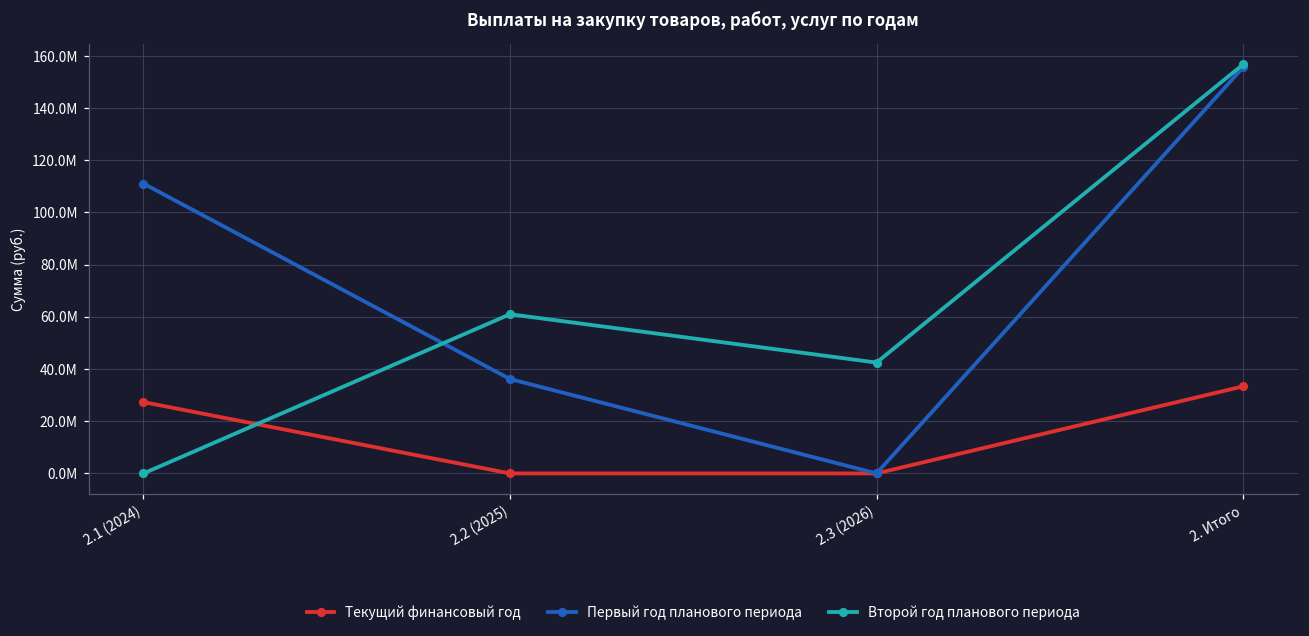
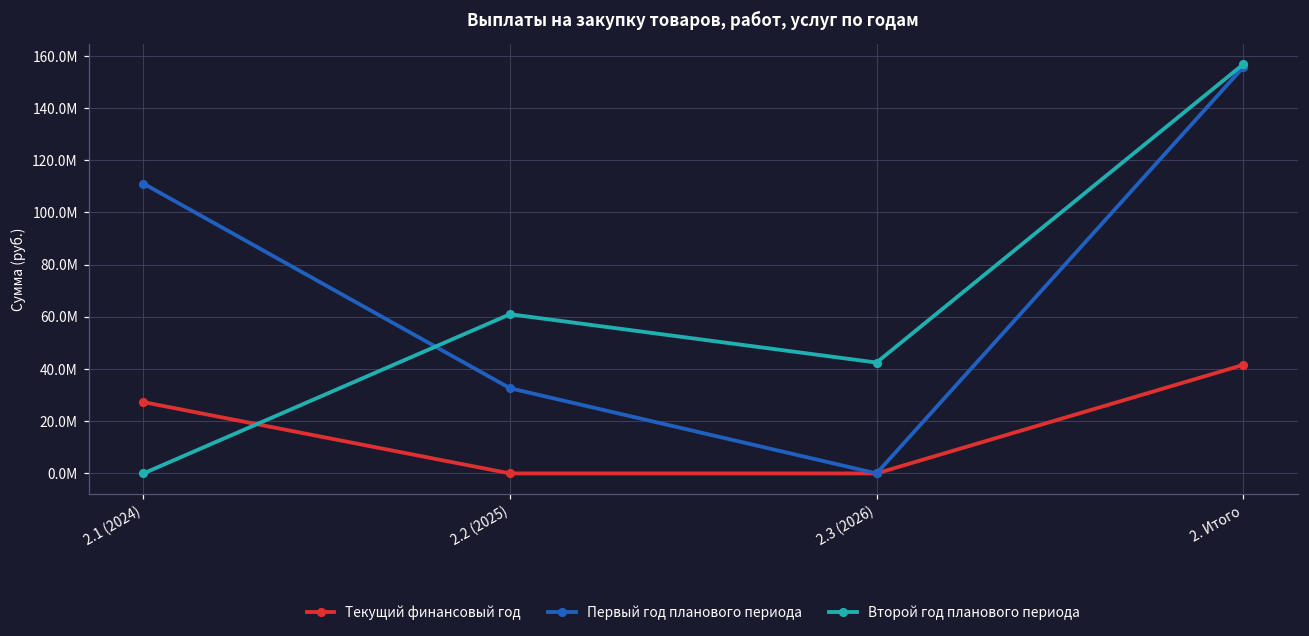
  {
    "Текущий финансовый год": {
      "2.1 (2024)": 27000000,
      "2.2 (2025)": 0,
-     "2. Итого": 33000000
+     "2. Итого": 42000000
    },
    "Первый год планового периода": {
      "2.1 (2024)": 111000000,
-     "2.2 (2025)": 36000000,
+     "2.2 (2025)": 33000000,
      "2. Итого": 156000000
    },
    "Второй год планового периода": {
      "2.1 (2024)": 0,
      "2.2 (2025)": 61000000,
      "2.3 (2026)": 42000000,
      "2. Итого": 157000000
    }
  }
